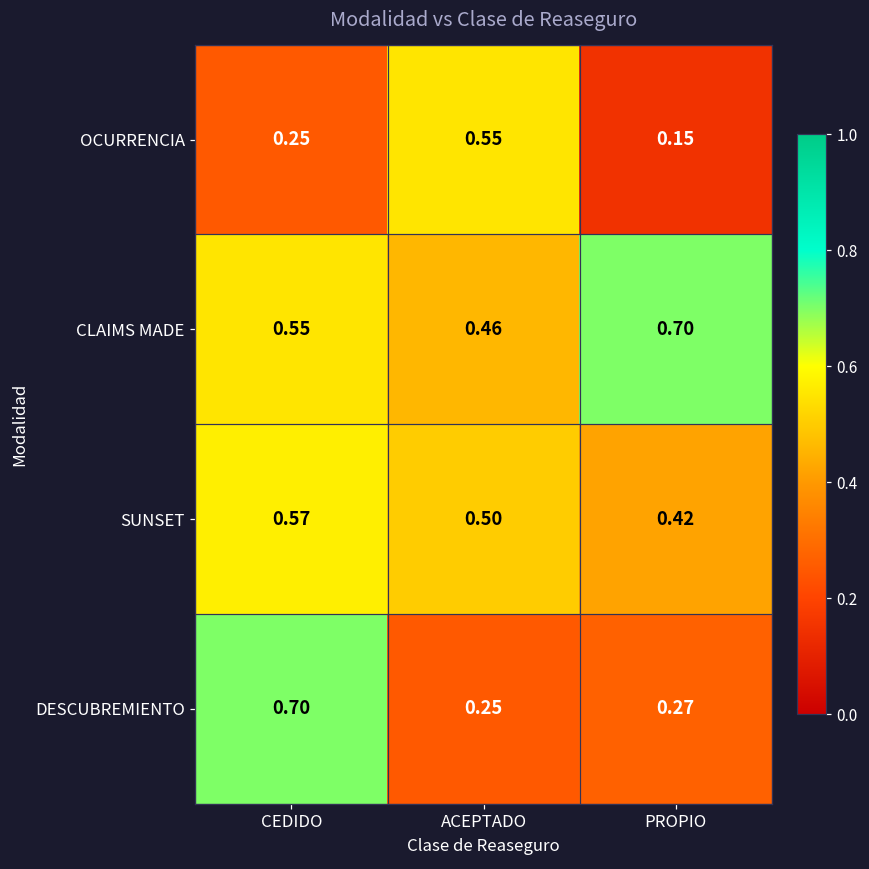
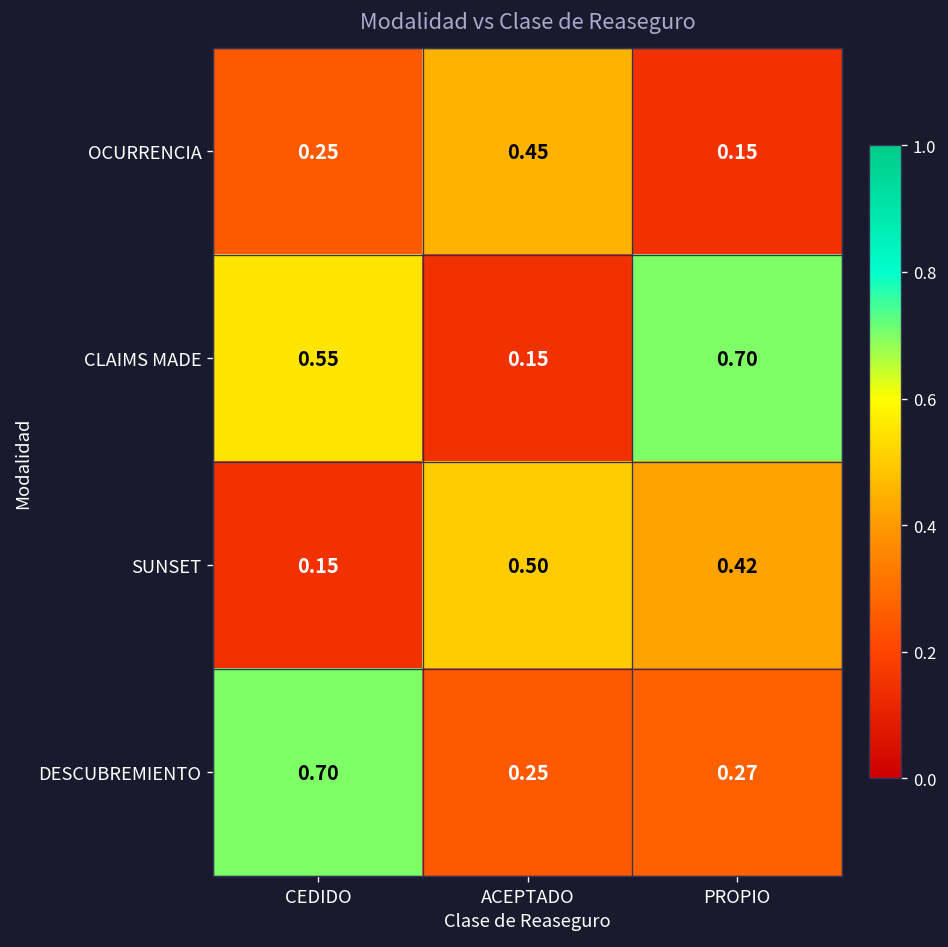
  {
    "OCURRENCIA": {
      "CEDIDO": 0.25,
-     "ACEPTADO": 0.55,
+     "ACEPTADO": 0.45,
      "PROPIO": 0.15
    },
    "CLAIMS MADE": {
      "CEDIDO": 0.55,
-     "ACEPTADO": 0.46,
+     "ACEPTADO": 0.15,
      "PROPIO": 0.70
    },
    "SUNSET": {
-     "CEDIDO": 0.57,
+     "CEDIDO": 0.15,
      "ACEPTADO": 0.50,
      "PROPIO": 0.42
    },
    "DESCUBREMIENTO": {
      "CEDIDO": 0.70,
      "ACEPTADO": 0.25,
      "PROPIO": 0.27
    }
  }
